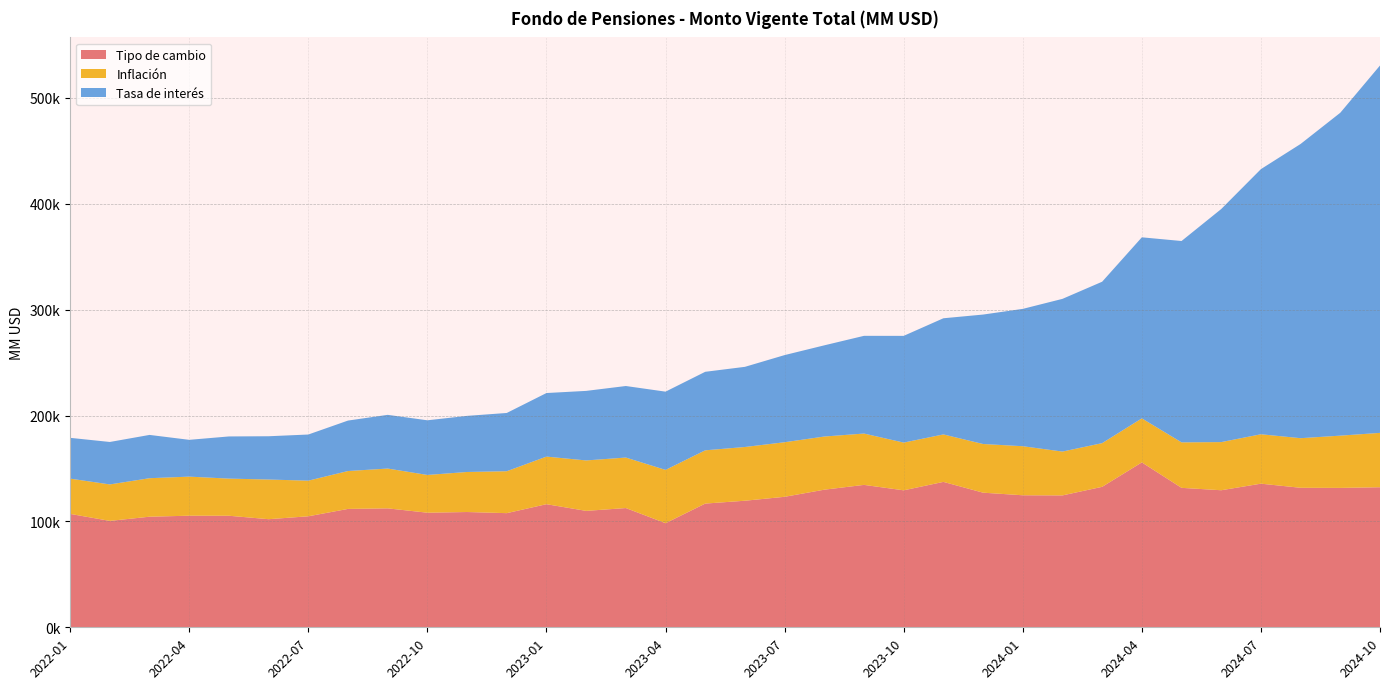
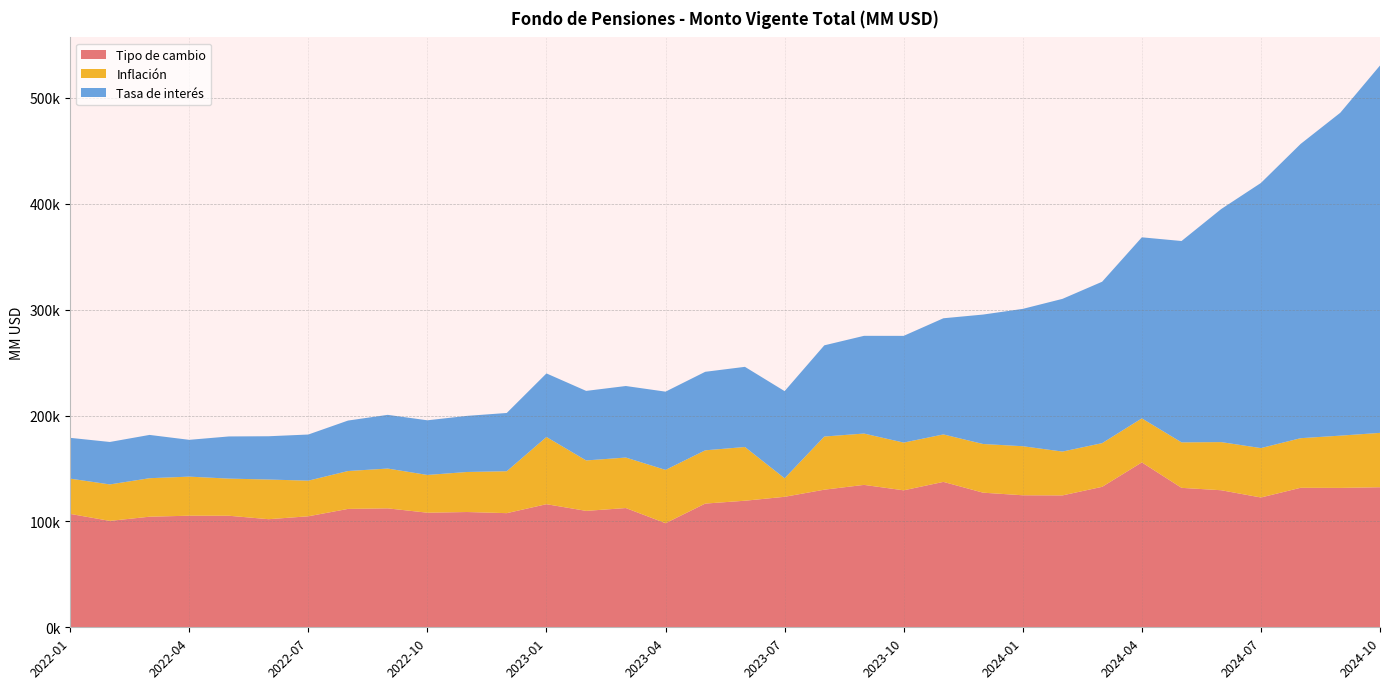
  {
    "Tipo de cambio": {
      "2022-01": 107000,
      "2022-04": 105000,
      "2022-07": 105000,
      "2022-10": 108000,
      "2023-01": 116000,
      "2023-04": 98000,
      "2023-07": 123000,
      "2023-10": 129000,
      "2024-01": 125000,
      "2024-04": 156000,
-     "2024-07": 136000,
+     "2024-07": 123000,
      "2024-10": 132000
    },
    "Inflación": {
      "2022-01": 33000,
      "2022-04": 37000,
      "2022-07": 34000,
      "2022-10": 36000,
-     "2023-01": 45000,
+     "2023-01": 63000,
      "2023-04": 50000,
-     "2023-07": 52000,
+     "2023-07": 18000,
      "2023-10": 45000,
      "2024-01": 46000,
      "2024-04": 42000,
      "2024-07": 47000,
      "2024-10": 51000
    },
    "Tasa de interés": {
      "2022-01": 39000,
      "2022-04": 35000,
      "2022-07": 44000,
      "2022-10": 52000,
      "2023-01": 60000,
      "2023-04": 74000,
      "2023-07": 82000,
      "2023-10": 101000,
      "2024-01": 130000,
      "2024-04": 171000,
      "2024-07": 250000,
      "2024-10": 347000
    }
  }
